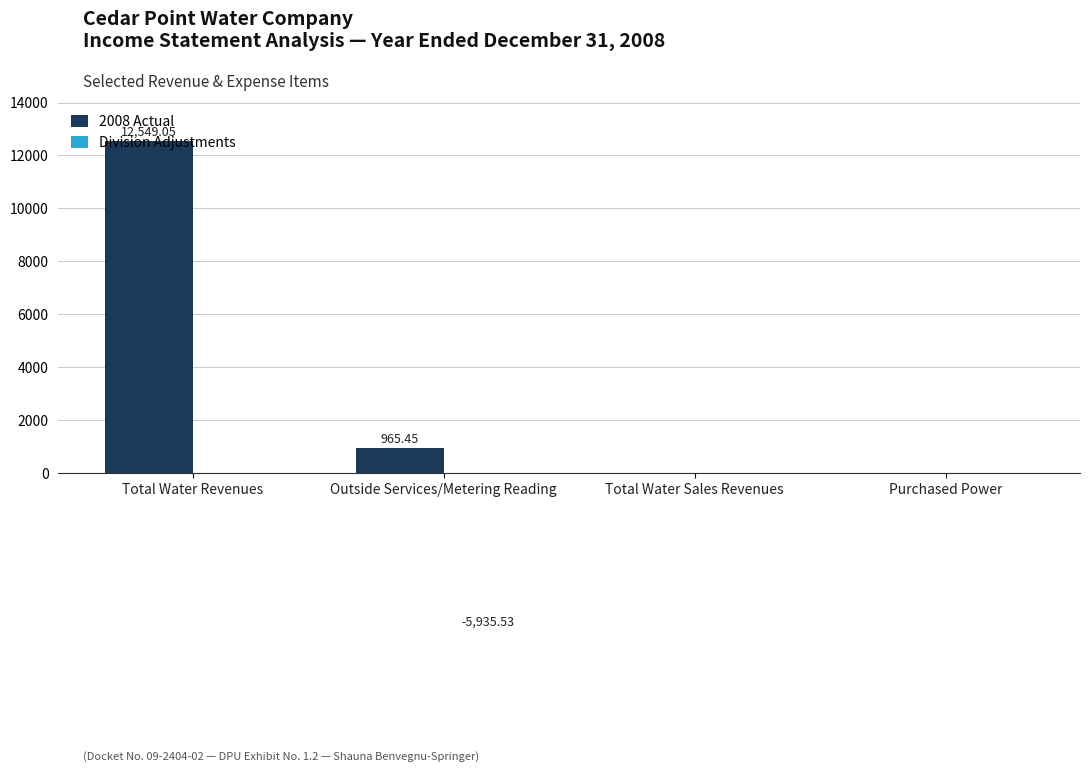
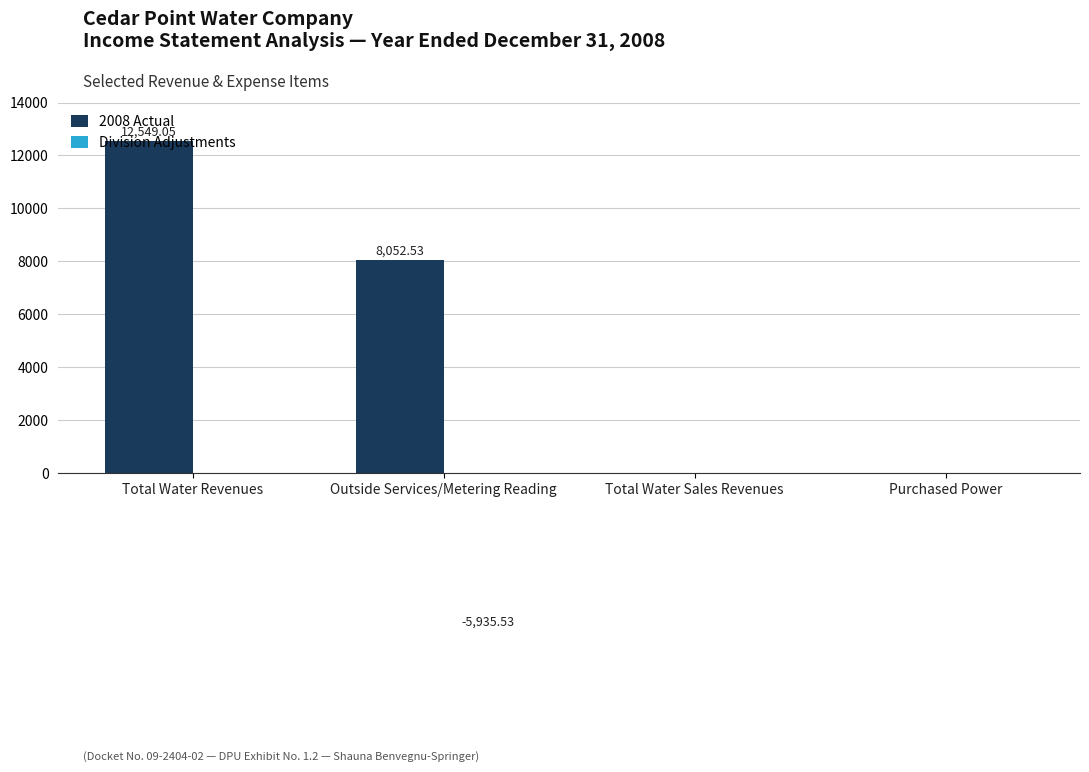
  {
    "2008 Actual": {
      "Total Water Revenues": "12,549.05",
-     "Outside Services/Metering Reading": "965.45"
+     "Outside Services/Metering Reading": "8,052.53"
    },
    "Division Adjustments": {
      "Total Water Revenues": "0",
      "Total Water Sales Revenues": "0",
      "Purchased Power": "0"
    }
  }
